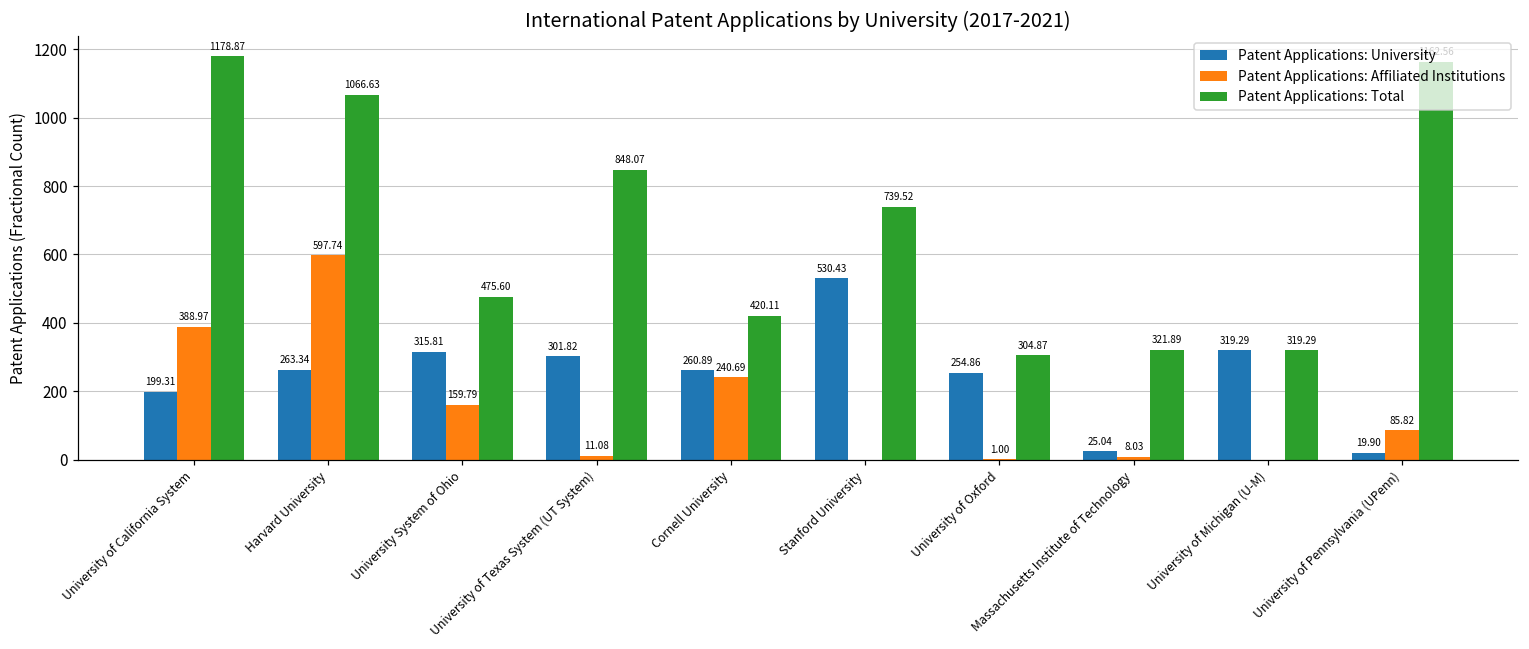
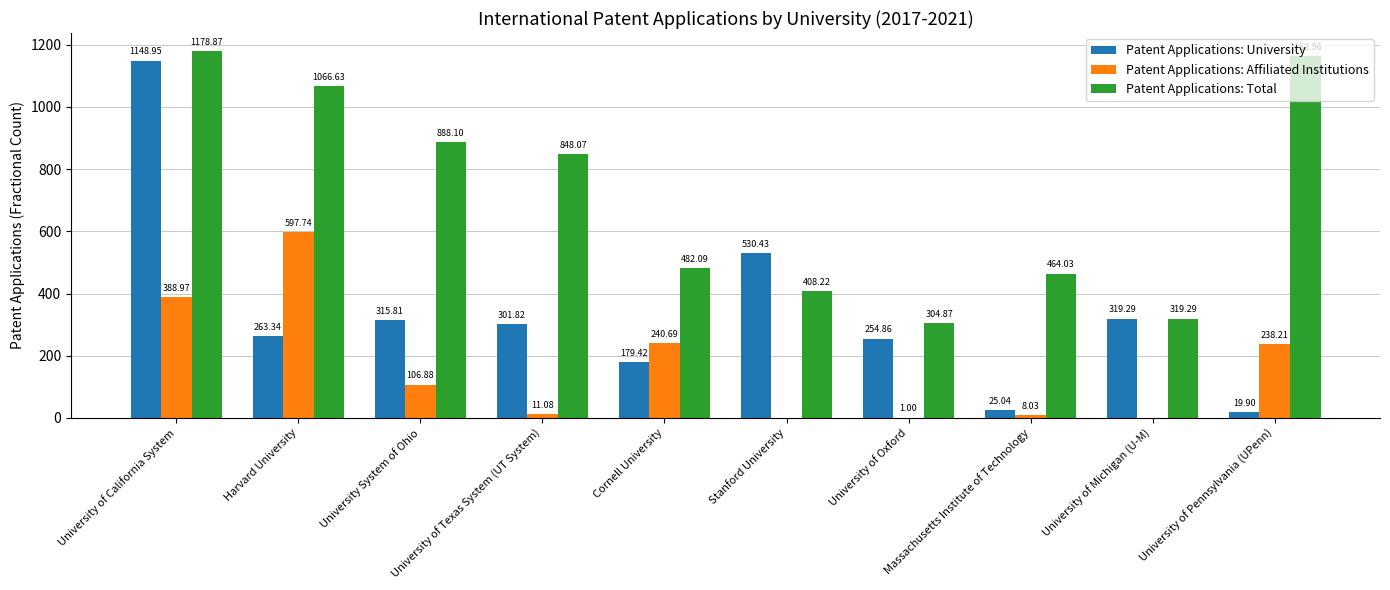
  {
    "Patent Applications: University": {
-     "University of California System": 199.31,
+     "University of California System": 1148.95,
      "Harvard University": 263.34,
      "University System of Ohio": 315.81,
      "University of Texas System (UT System)": 301.82,
-     "Cornell University": 260.89,
+     "Cornell University": 179.42,
      "Stanford University": 530.43,
      "University of Oxford": 254.86,
      "Massachusetts Institute of Technology": 25.04,
      "University of Michigan (U-M)": 319.29,
      "University of Pennsylvania (UPenn)": 19.90
    },
    "Patent Applications: Affiliated Institutions": {
      "University of California System": 388.97,
      "Harvard University": 597.74,
-     "University System of Ohio": 159.79,
+     "University System of Ohio": 106.88,
      "University of Texas System (UT System)": 11.08,
      "Cornell University": 240.69,
      "University of Oxford": 1.00,
      "Massachusetts Institute of Technology": 8.03,
-     "University of Pennsylvania (UPenn)": 85.82
+     "University of Pennsylvania (UPenn)": 238.21
    },
    "Patent Applications: Total": {
      "University of California System": 1178.87,
      "Harvard University": 1066.63,
-     "University System of Ohio": 475.60,
+     "University System of Ohio": 888.10,
      "University of Texas System (UT System)": 848.07,
-     "Cornell University": 420.11,
-     "Stanford University": 739.52,
+     "Cornell University": 482.09,
+     "Stanford University": 408.22,
      "University of Oxford": 304.87,
-     "Massachusetts Institute of Technology": 321.89,
+     "Massachusetts Institute of Technology": 464.03,
      "University of Michigan (U-M)": 319.29
    }
  }
